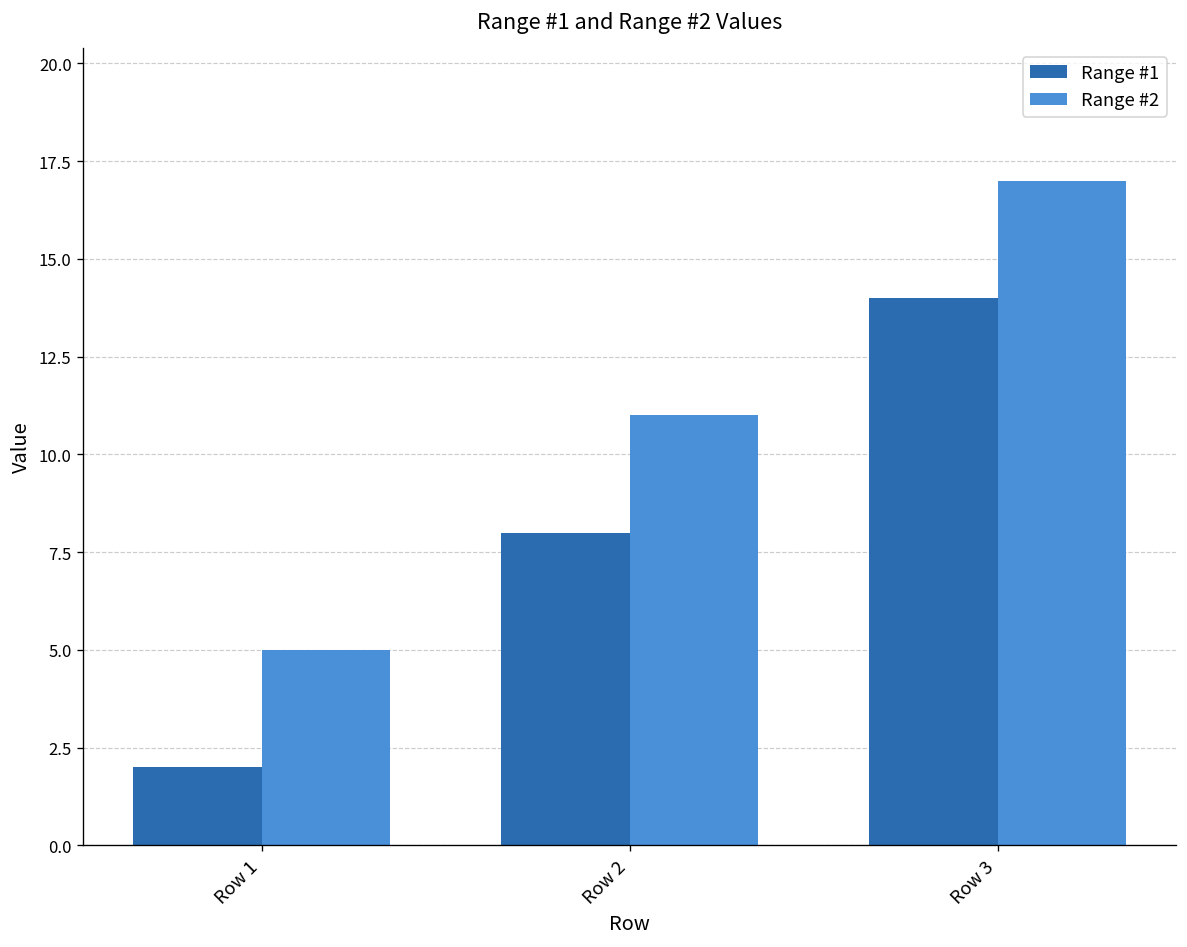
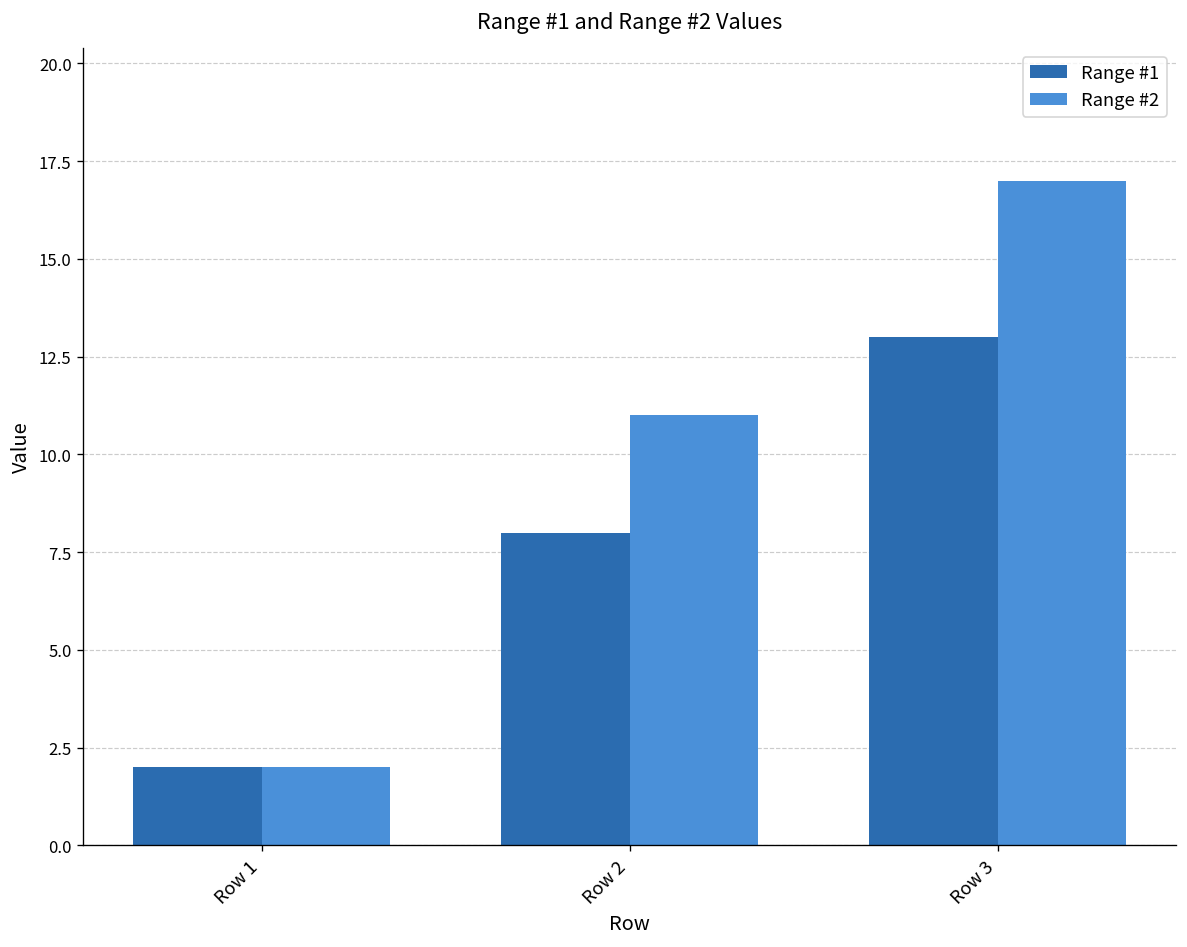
  {
    "Range #1": {
      "Row 1": 2,
      "Row 2": 8,
-     "Row 3": 14
+     "Row 3": 13
    },
    "Range #2": {
-     "Row 1": 5,
+     "Row 1": 2,
      "Row 2": 11,
      "Row 3": 17
    }
  }
